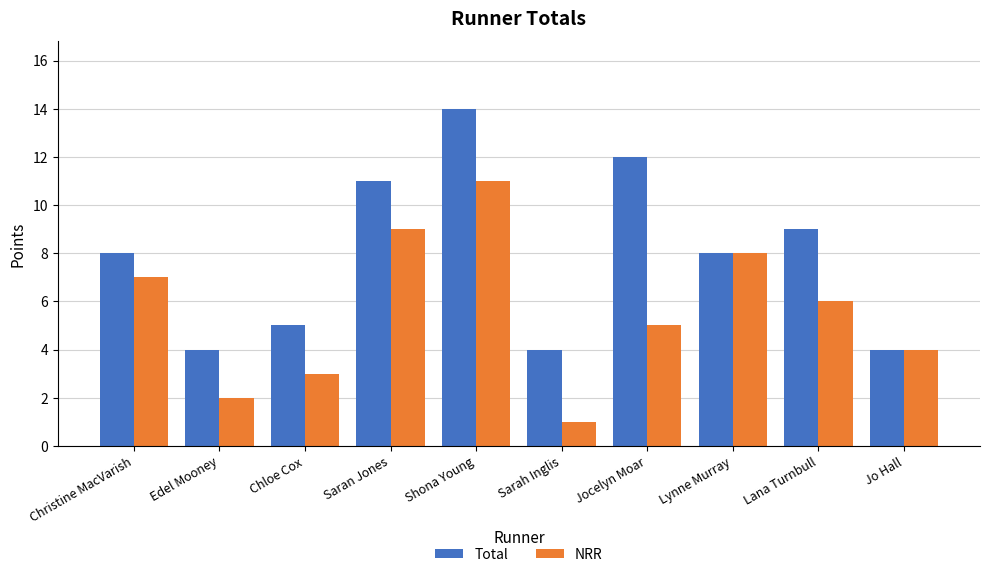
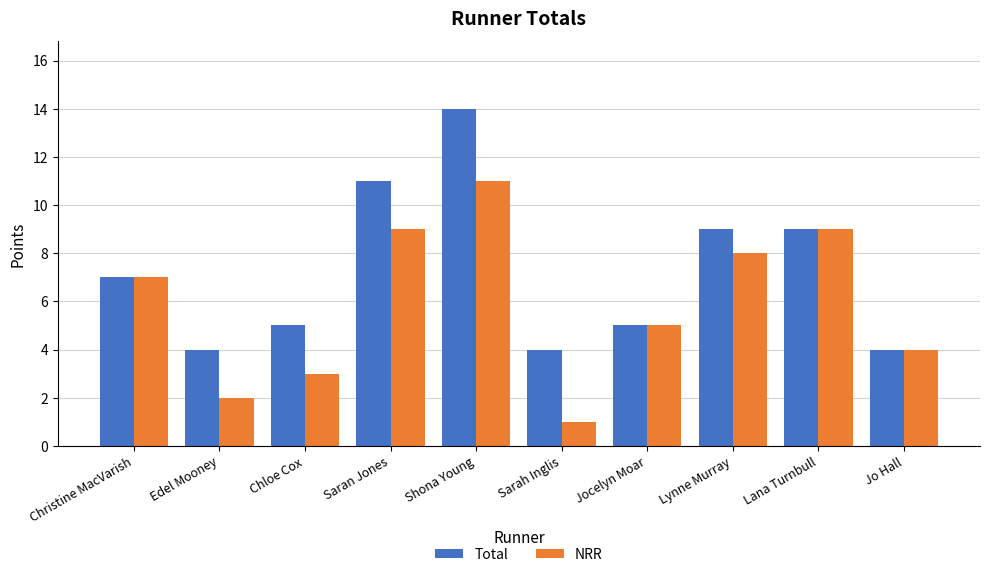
  {
    "Total": {
-     "Christine MacVarish": 8,
+     "Christine MacVarish": 7,
      "Edel Mooney": 4,
      "Chloe Cox": 5,
      "Saran Jones": 11,
      "Shona Young": 14,
      "Sarah Inglis": 4,
-     "Jocelyn Moar": 12,
-     "Lynne Murray": 8,
+     "Jocelyn Moar": 5,
+     "Lynne Murray": 9,
      "Lana Turnbull": 9,
      "Jo Hall": 4
    },
    "NRR": {
      "Christine MacVarish": 7,
      "Edel Mooney": 2,
      "Chloe Cox": 3,
      "Saran Jones": 9,
      "Shona Young": 11,
      "Sarah Inglis": 1,
      "Jocelyn Moar": 5,
      "Lynne Murray": 8,
-     "Lana Turnbull": 6,
+     "Lana Turnbull": 9,
      "Jo Hall": 4
    }
  }
